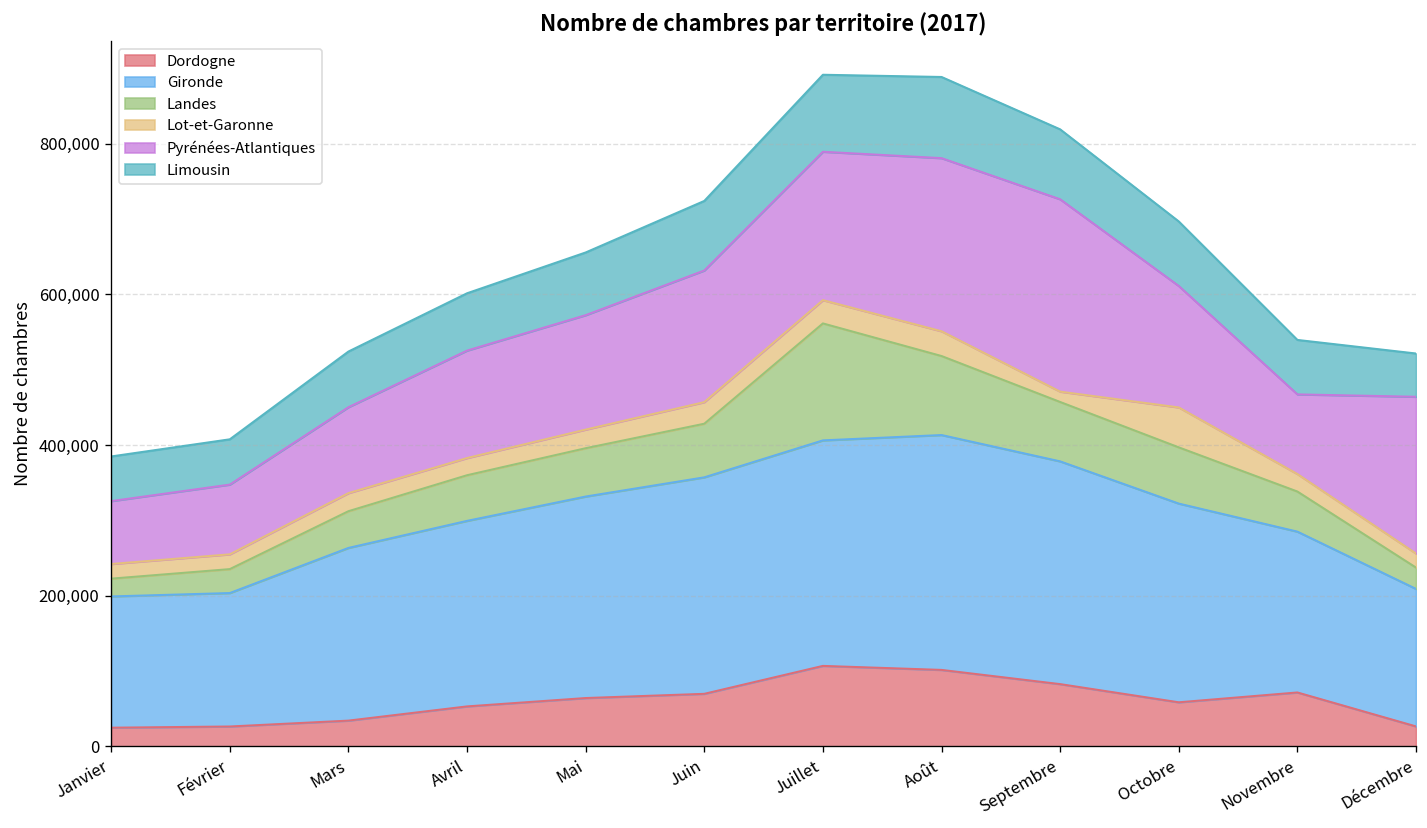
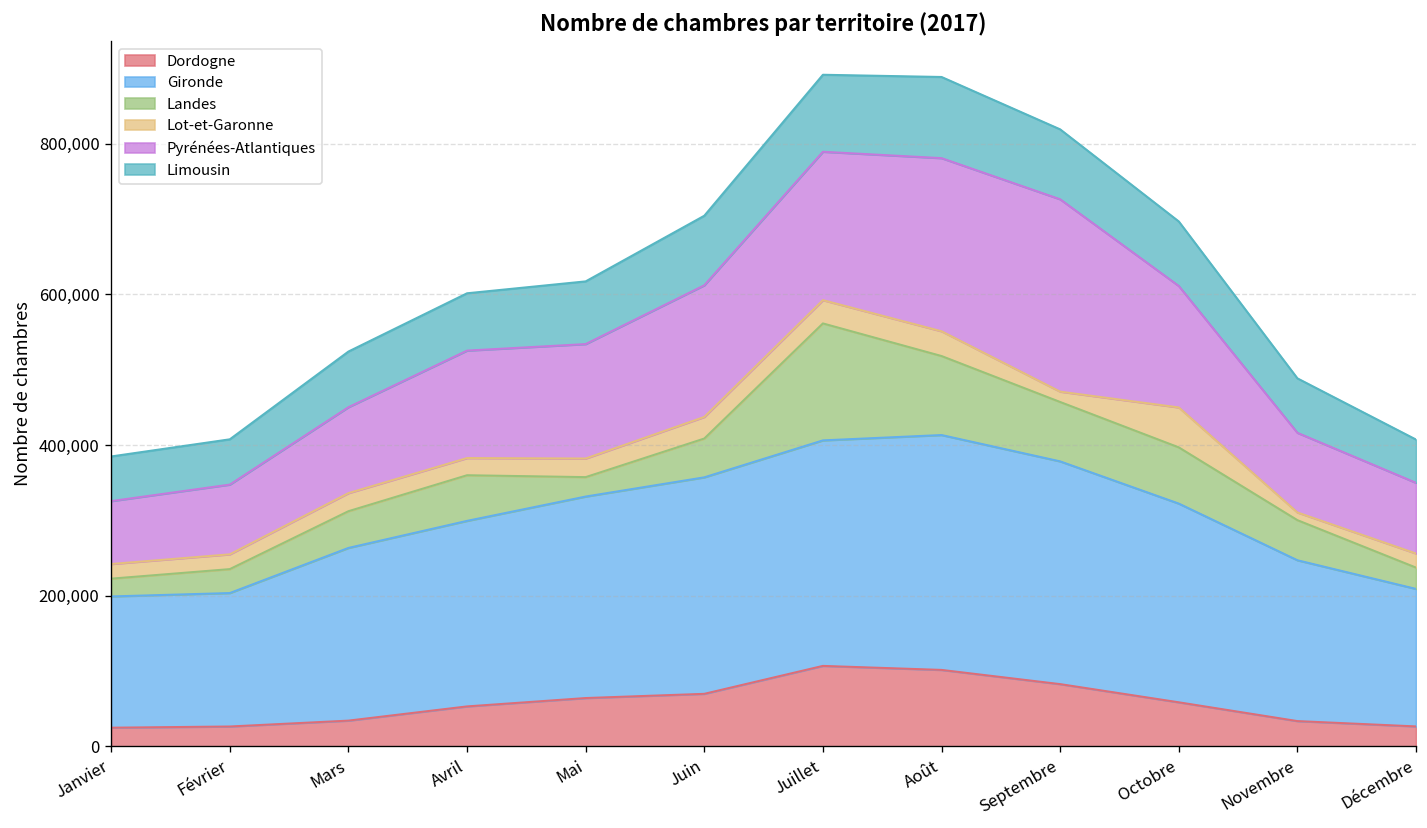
  {
    "Dordogne": {
      "Janvier": "20,000",
      "Février": "30,000",
      "Mars": "30,000",
      "Avril": "50,000",
      "Mai": "60,000",
      "Juin": "70,000",
      "Juillet": "110,000",
      "Août": "100,000",
      "Septembre": "80,000",
      "Octobre": "60,000",
-     "Novembre": "70,000",
+     "Novembre": "30,000",
      "Décembre": "30,000"
    },
    "Landes": {
      "Janvier": "20,000",
      "Février": "30,000",
      "Mars": "50,000",
      "Avril": "60,000",
-     "Mai": "60,000",
-     "Juin": "70,000",
+     "Mai": "30,000",
+     "Juin": "50,000",
      "Juillet": "160,000",
      "Août": "100,000",
      "Septembre": "80,000",
      "Octobre": "70,000",
      "Novembre": "50,000",
      "Décembre": "30,000"
    },
    "Lot-et-Garonne": {
      "Janvier": "20,000",
      "Février": "20,000",
      "Mars": "20,000",
      "Avril": "20,000",
      "Mai": "20,000",
      "Juin": "30,000",
      "Juillet": "30,000",
      "Août": "30,000",
      "Septembre": "10,000",
      "Octobre": "50,000",
-     "Novembre": "20,000",
+     "Novembre": "10,000",
      "Décembre": "20,000"
    },
    "Pyrénées-Atlantiques": {
      "Janvier": "80,000",
      "Février": "90,000",
      "Mars": "110,000",
      "Avril": "140,000",
      "Mai": "150,000",
      "Juin": "170,000",
      "Juillet": "200,000",
      "Août": "230,000",
      "Septembre": "260,000",
      "Octobre": "160,000",
      "Novembre": "110,000",
-     "Décembre": "210,000"
+     "Décembre": "90,000"
    }
  }
